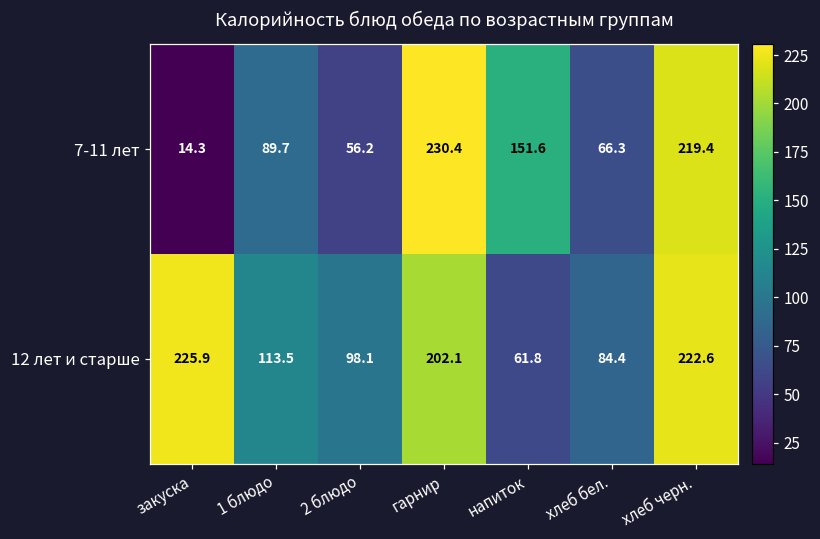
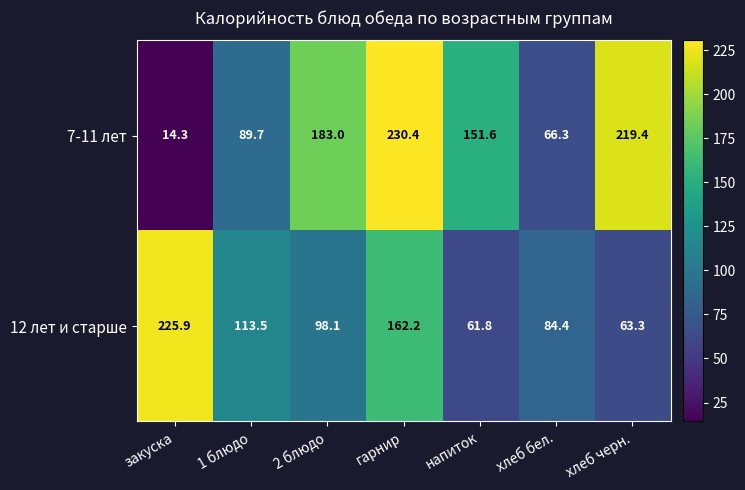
  {
    "7-11 лет": {
      "закуска": 14.3,
      "1 блюдо": 89.7,
-     "2 блюдо": 56.2,
+     "2 блюдо": 183.0,
      "гарнир": 230.4,
      "напиток": 151.6,
      "хлеб бел.": 66.3,
      "хлеб черн.": 219.4
    },
    "12 лет и старше": {
      "закуска": 225.9,
      "1 блюдо": 113.5,
      "2 блюдо": 98.1,
-     "гарнир": 202.1,
+     "гарнир": 162.2,
      "напиток": 61.8,
      "хлеб бел.": 84.4,
-     "хлеб черн.": 222.6
+     "хлеб черн.": 63.3
    }
  }
